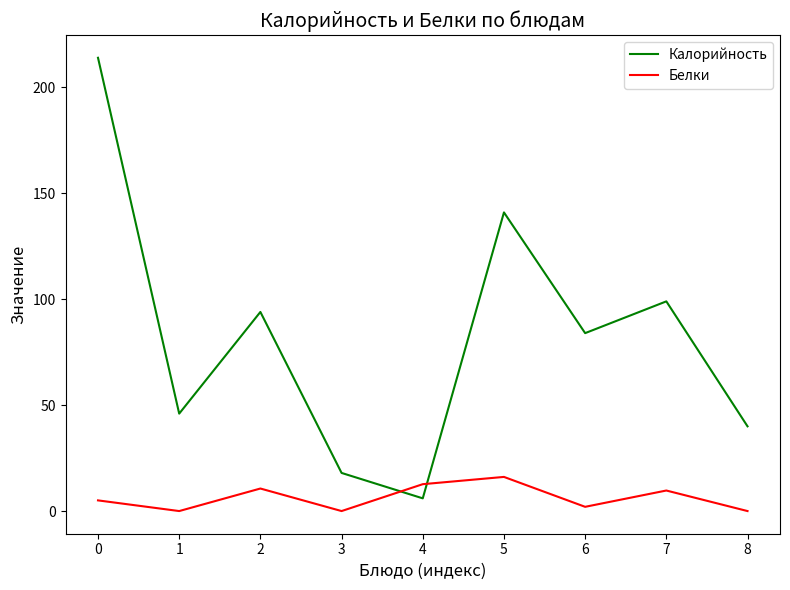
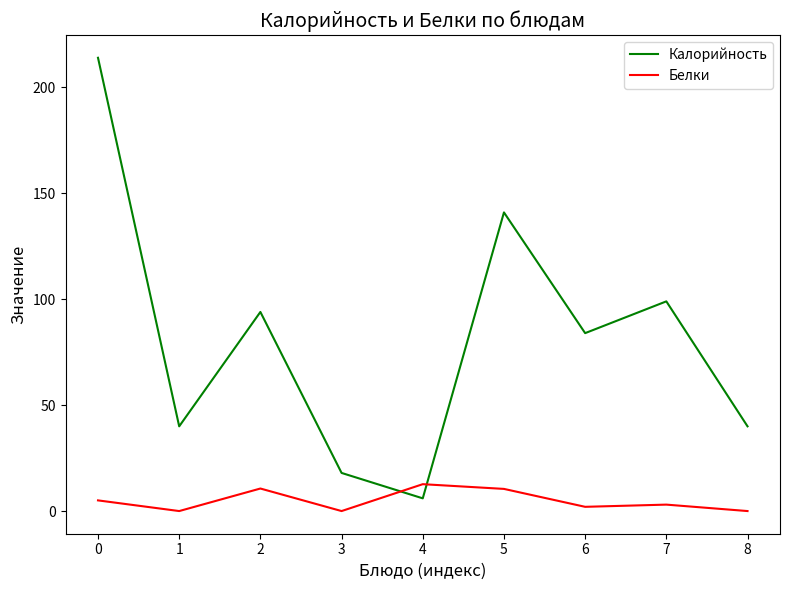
  {
    "Калорийность": {
      "0": 214,
-     "1": 46,
+     "1": 40,
      "2": 94,
      "3": 18,
      "4": 6,
      "5": 141,
      "6": 84,
      "7": 99,
      "8": 40
    },
    "Белки": {
      "0": 5,
      "1": 0,
      "2": 11,
      "3": 0,
      "4": 13,
-     "5": 16,
+     "5": 10,
      "6": 2,
-     "7": 10,
+     "7": 3,
      "8": 0
    }
  }
